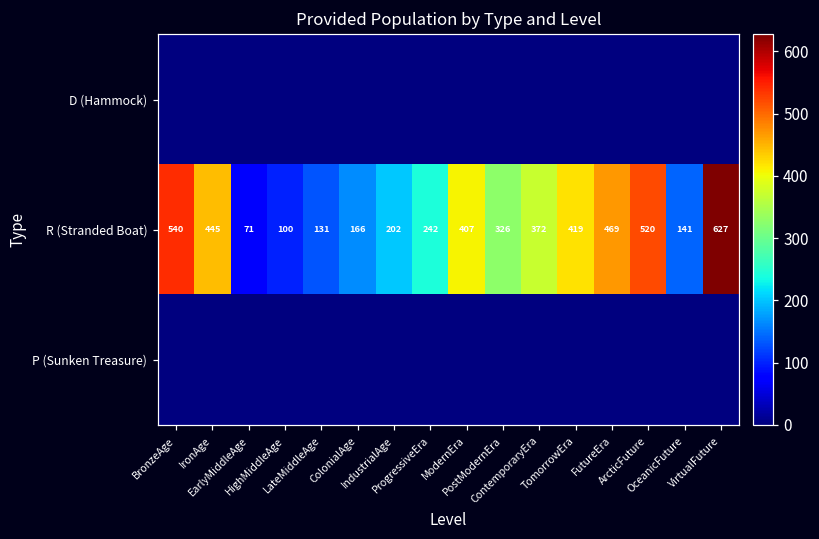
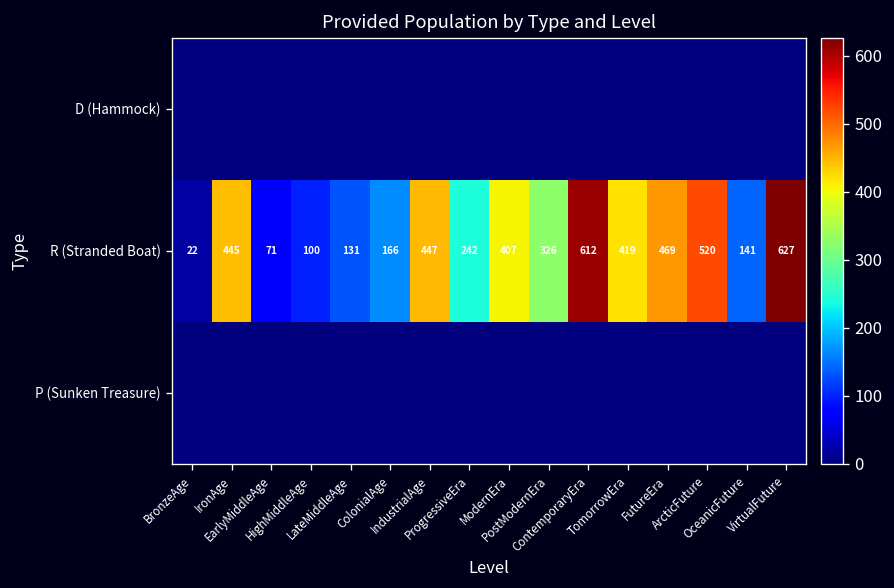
  {
    "R (Stranded Boat)": {
-     "BronzeAge": 540,
+     "BronzeAge": 22,
      "IronAge": 445,
      "EarlyMiddleAge": 71,
      "HighMiddleAge": 100,
      "LateMiddleAge": 131,
      "ColonialAge": 166,
-     "IndustrialAge": 202,
+     "IndustrialAge": 447,
      "ProgressiveEra": 242,
      "ModernEra": 407,
      "PostModernEra": 326,
-     "ContemporaryEra": 372,
+     "ContemporaryEra": 612,
      "TomorrowEra": 419,
      "FutureEra": 469,
      "ArcticFuture": 520,
      "OceanicFuture": 141,
      "VirtualFuture": 627
    }
  }
